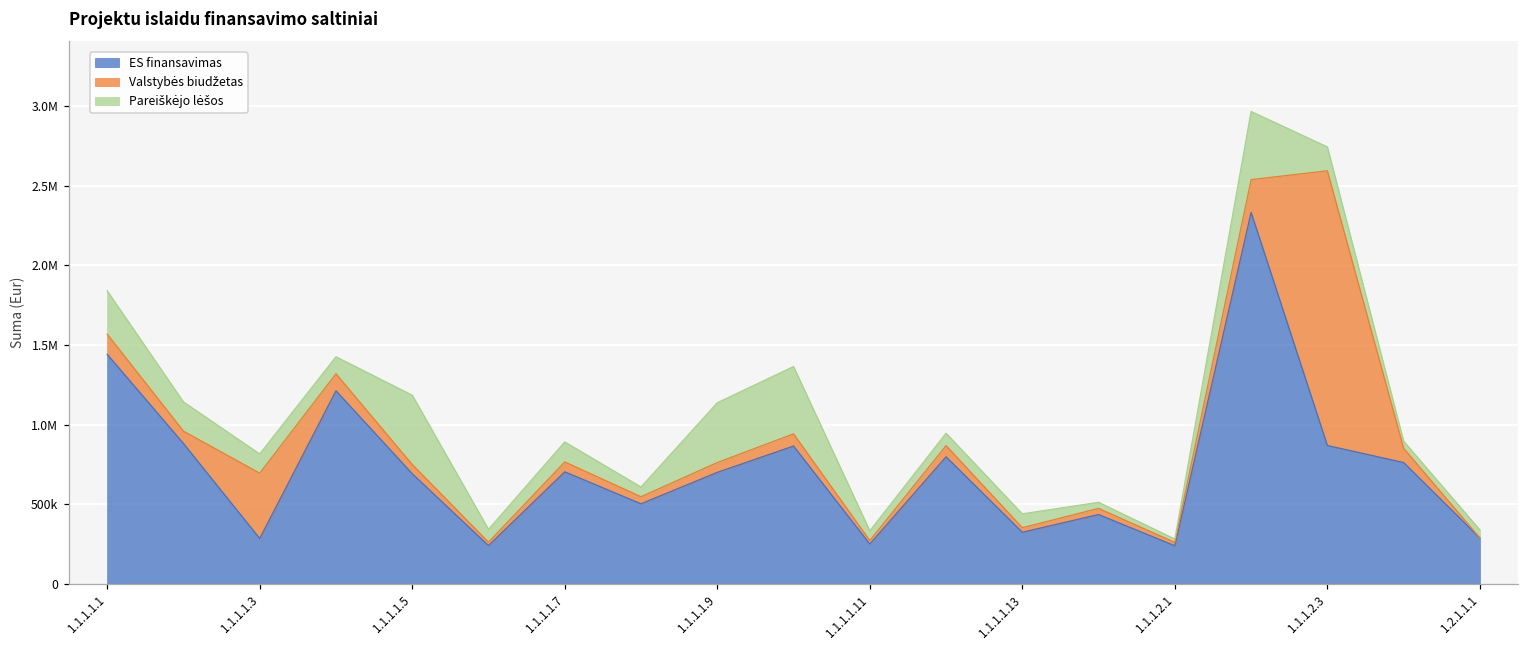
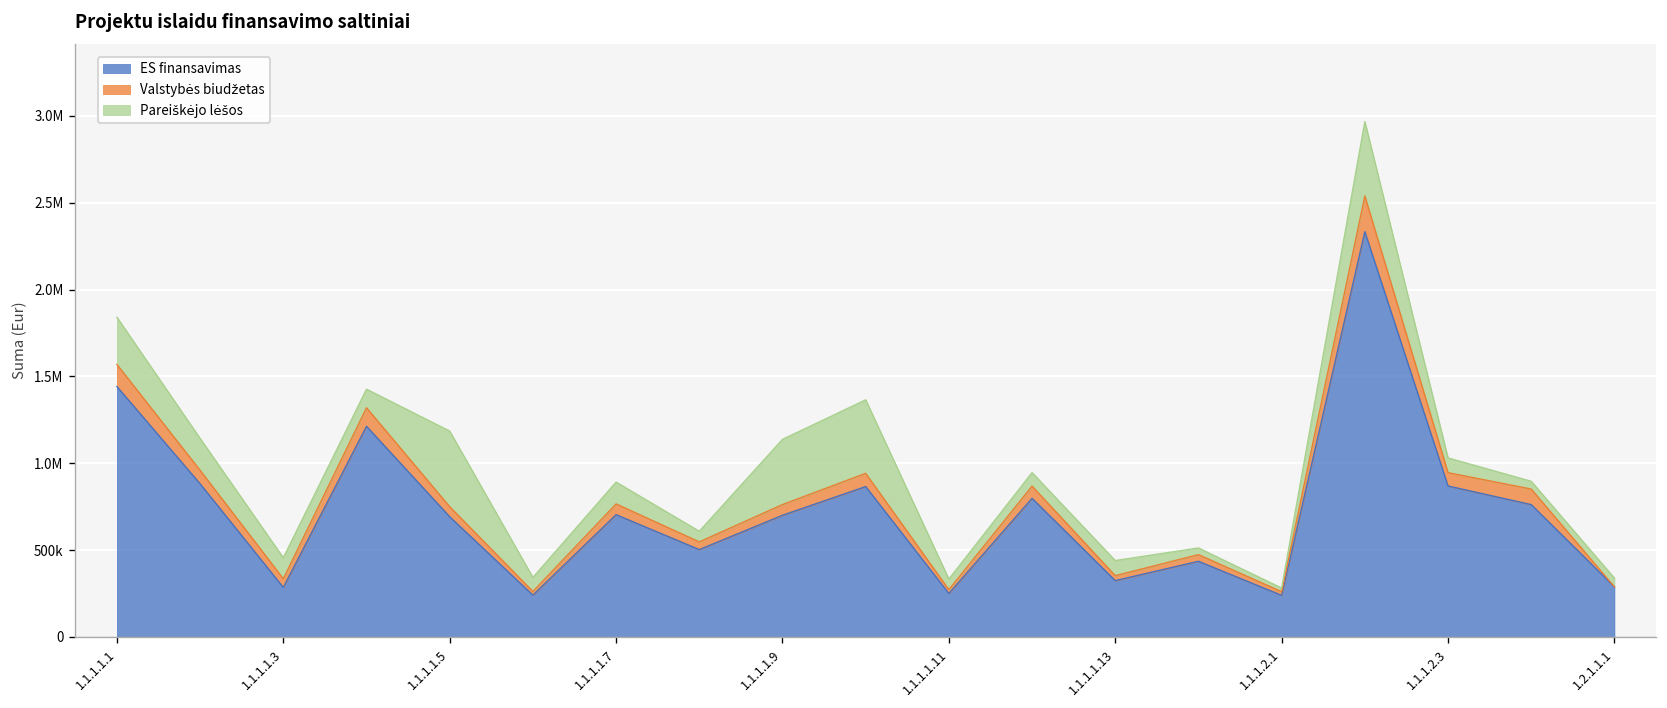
  {
    "ES finansavimas": {
      "1.1.1.1.1": 1440000,
      "1.1.1.1.3": 280000,
      "1.1.1.1.5": 690000,
      "1.1.1.1.7": 700000,
      "1.1.1.1.9": 700000,
      "1.1.1.1.11": 250000,
      "1.1.1.1.13": 320000,
      "1.1.1.2.1": 240000,
      "1.1.1.2.3": 870000
    },
    "Valstybės biudžetas": {
      "1.1.1.1.1": 130000,
-     "1.1.1.1.3": 410000,
+     "1.1.1.1.3": 50000,
      "1.1.1.1.5": 60000,
      "1.1.1.1.7": 60000,
      "1.1.1.1.9": 60000,
      "1.1.1.1.11": 20000,
      "1.1.1.1.13": 30000,
      "1.1.1.2.1": 20000,
-     "1.1.1.2.3": 1730000
+     "1.1.1.2.3": 80000
    },
    "Pareiškėjo lėšos": {
      "1.1.1.1.1": 270000,
      "1.1.1.1.3": 120000,
      "1.1.1.1.5": 440000,
      "1.1.1.1.7": 130000,
      "1.1.1.1.9": 380000,
      "1.1.1.1.11": 60000,
      "1.1.1.1.13": 90000,
      "1.1.1.2.1": 20000,
-     "1.1.1.2.3": 150000,
+     "1.1.1.2.3": 80000,
      "1.2.1.1.1": 50000
    }
  }
